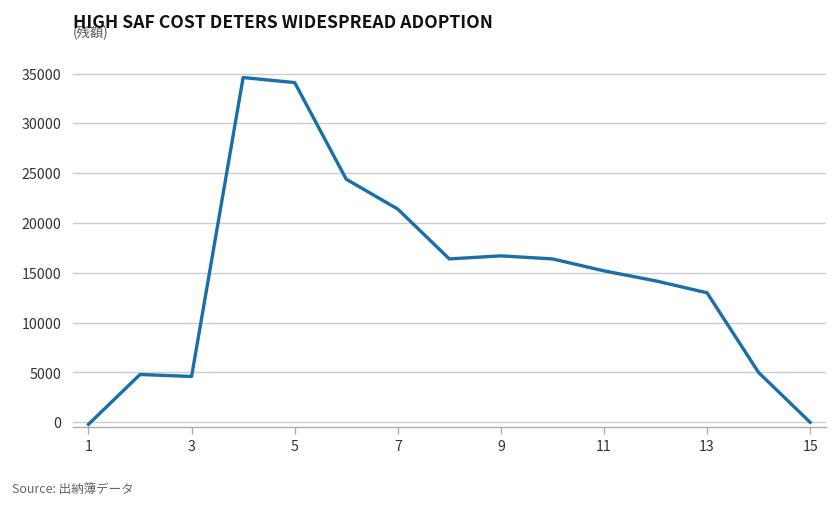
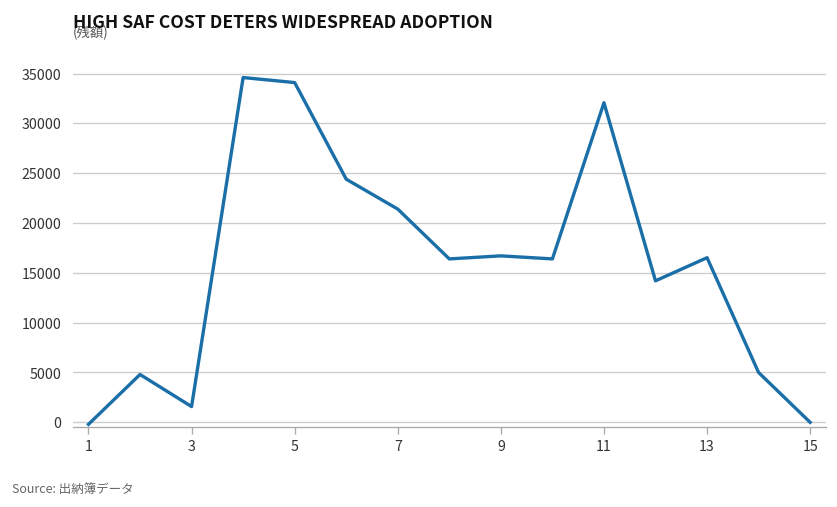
  {
    "1": 0,
-   "3": 5000,
+   "3": 2000,
    "5": 34000,
    "7": 21000,
    "9": 17000,
-   "11": 15000,
-   "13": 13000,
+   "11": 32000,
+   "13": 17000,
    "15": 0
  }
